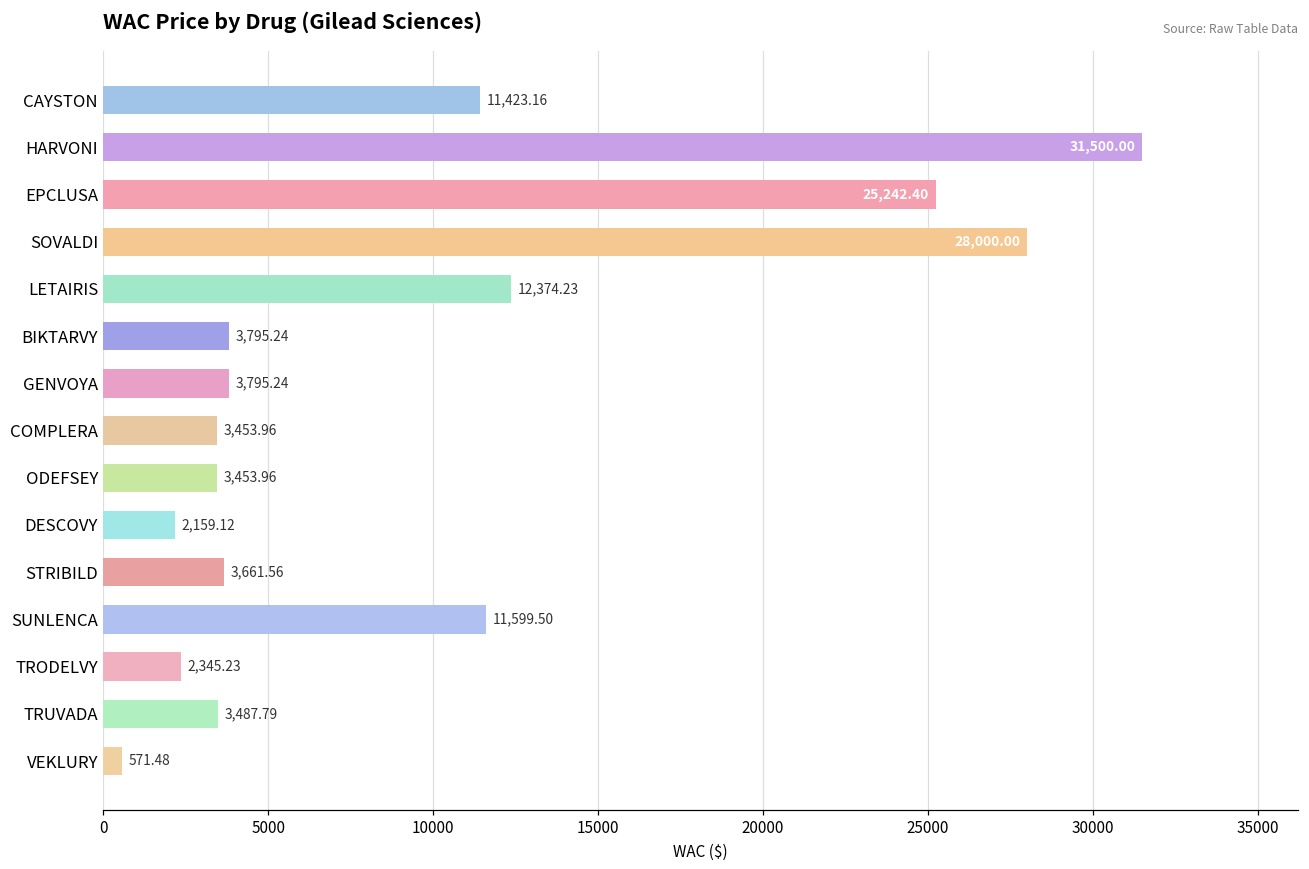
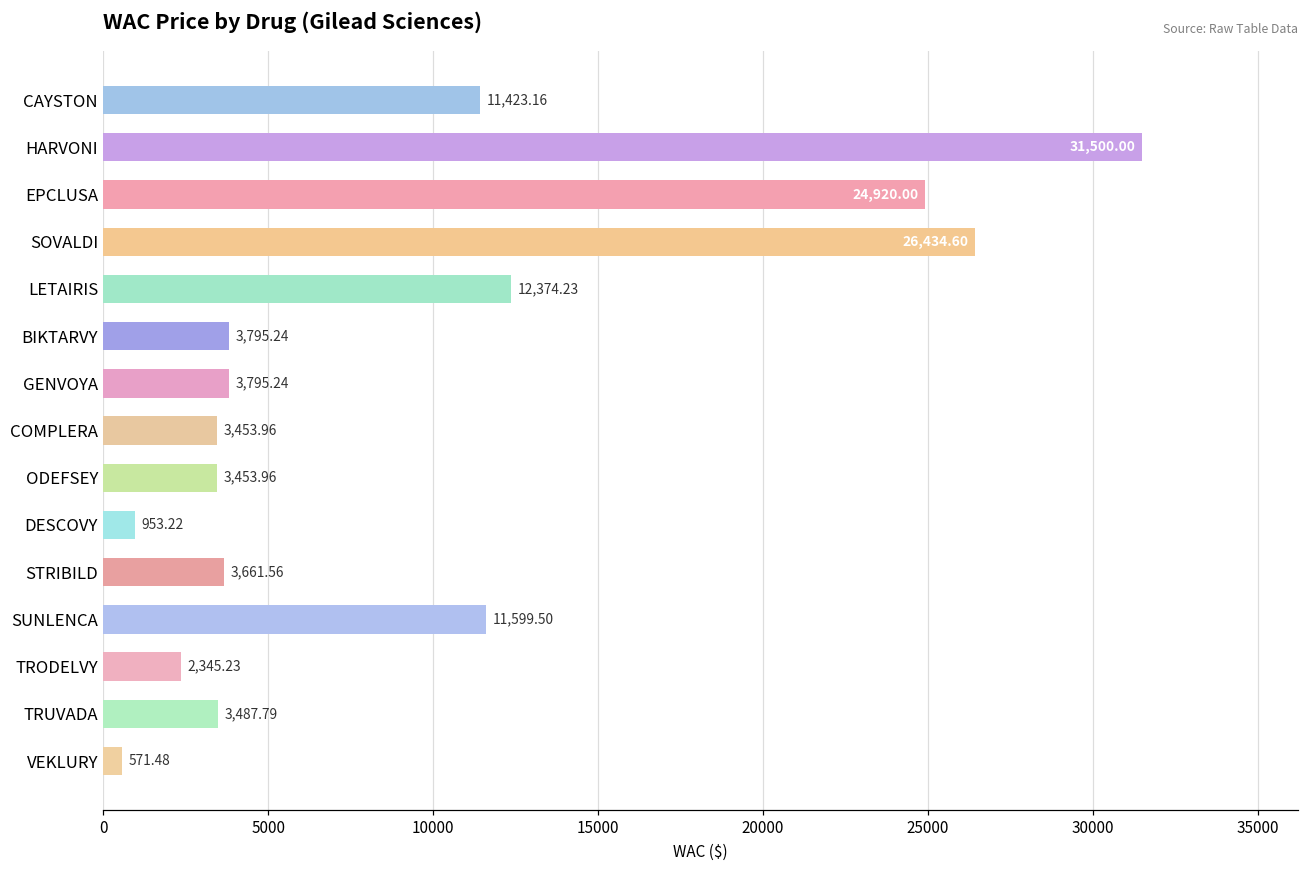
  {
    "CAYSTON": "11,423.16",
    "HARVONI": "31,500.00",
-   "EPCLUSA": "25,242.40",
-   "SOVALDI": "28,000.00",
+   "EPCLUSA": "24,920.00",
+   "SOVALDI": "26,434.60",
    "LETAIRIS": "12,374.23",
    "BIKTARVY": "3,795.24",
    "GENVOYA": "3,795.24",
    "COMPLERA": "3,453.96",
    "ODEFSEY": "3,453.96",
-   "DESCOVY": "2,159.12",
+   "DESCOVY": "953.22",
    "STRIBILD": "3,661.56",
    "SUNLENCA": "11,599.50",
    "TRODELVY": "2,345.23",
    "TRUVADA": "3,487.79",
    "VEKLURY": "571.48"
  }
